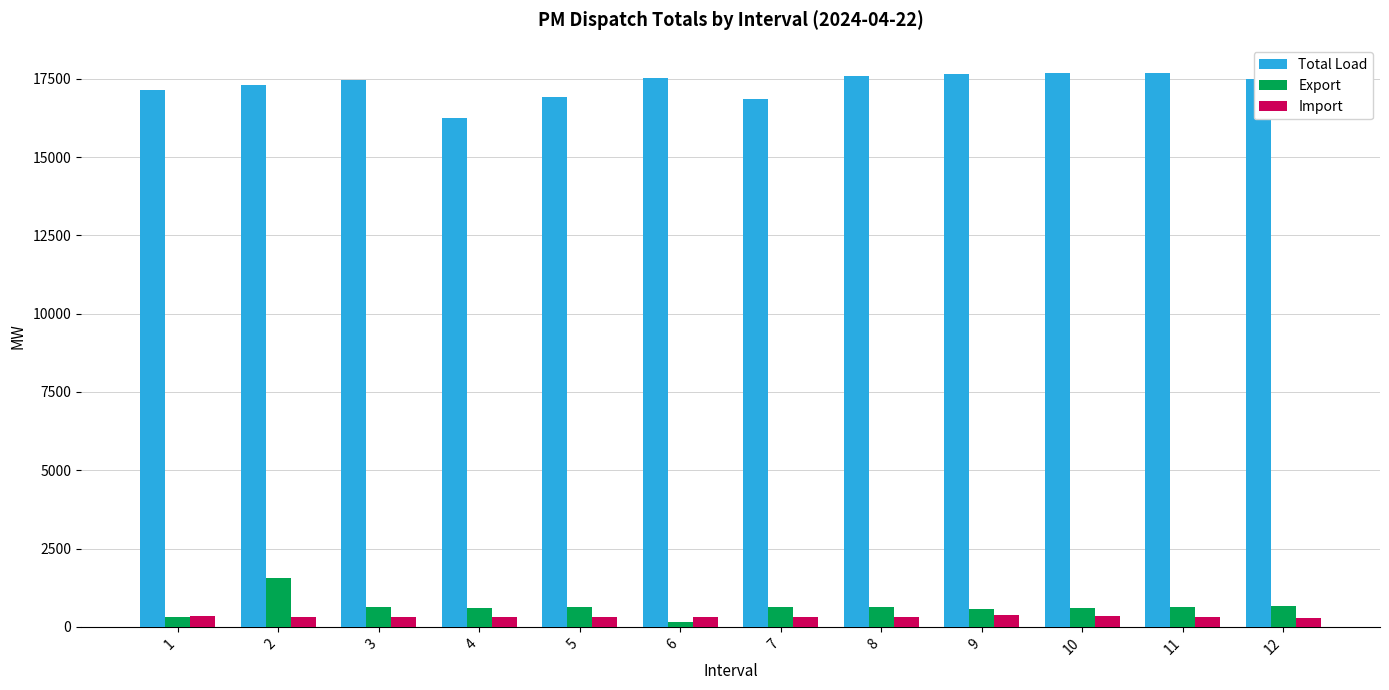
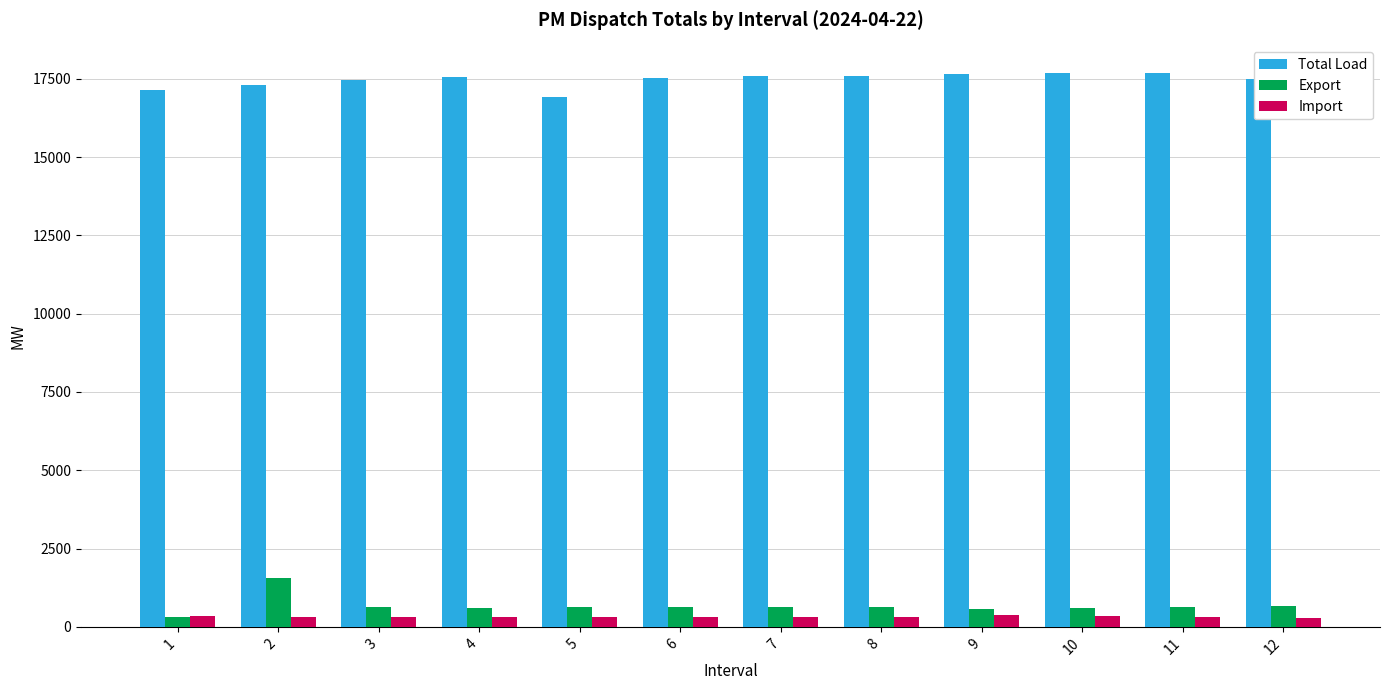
  {
    "Total Load": {
      "1": 17200,
      "2": 17300,
      "3": 17500,
-     "4": 16200,
+     "4": 17600,
      "5": 16900,
      "6": 17500,
-     "7": 16800,
+     "7": 17600,
      "8": 17600,
      "9": 17700,
      "10": 17700,
      "11": 17700
    },
    "Export": {
      "1": 300,
      "2": 1500,
      "3": 600,
      "4": 600,
      "5": 600,
-     "6": 200,
+     "6": 600,
      "7": 600,
      "8": 600,
      "9": 600,
      "10": 600,
      "11": 600,
      "12": 700
    },
    "Import": {
      "1": 300,
      "2": 300,
      "3": 300,
      "4": 300,
      "5": 300,
      "6": 300,
      "7": 300,
      "8": 300,
      "9": 400,
      "10": 400,
      "11": 300,
      "12": 300
    }
  }
